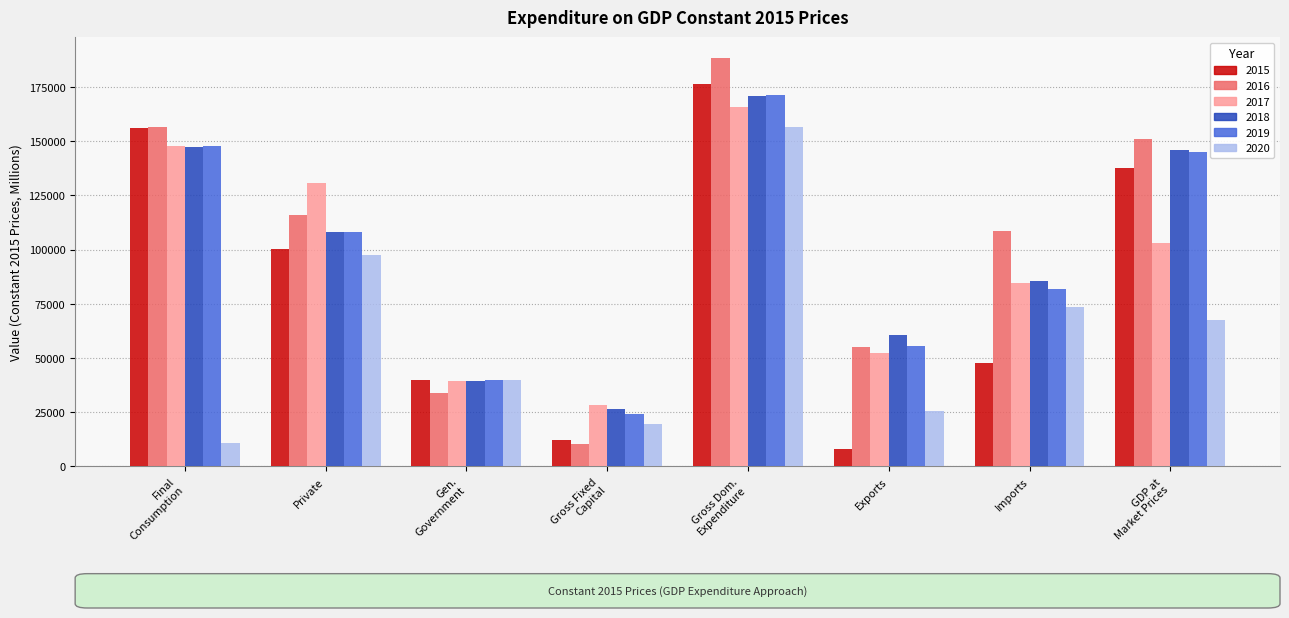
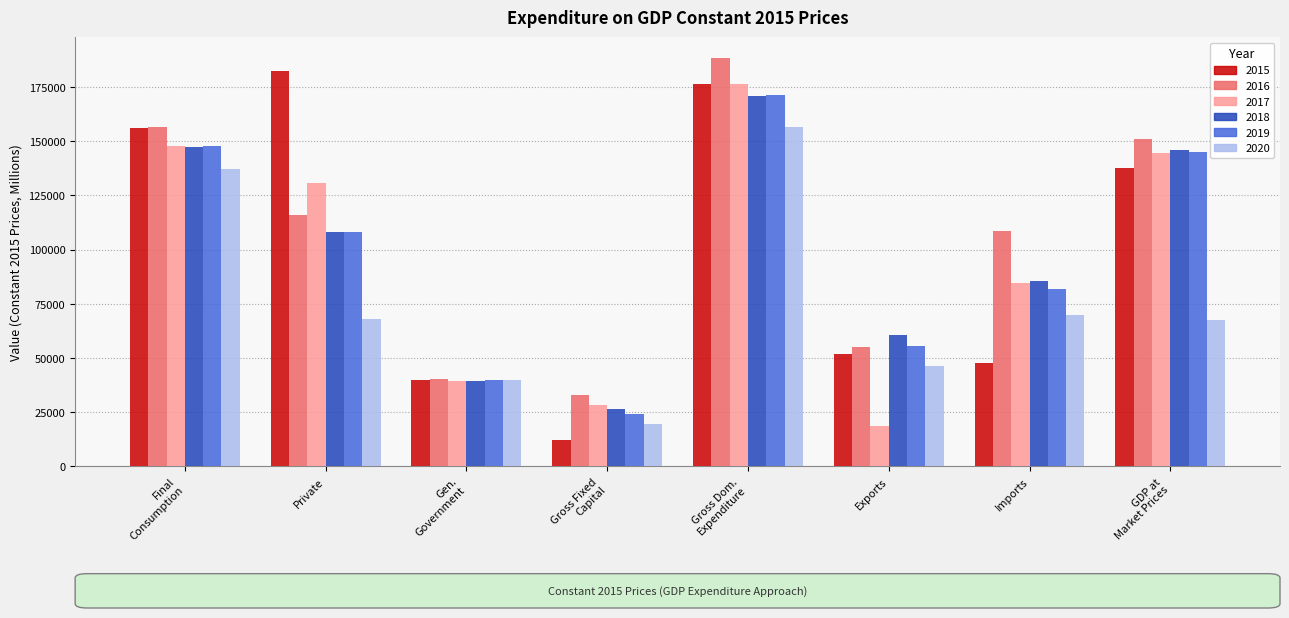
  {
    "2015": {
      "Final Consumption": 156000,
-     "Private": 100000,
+     "Private": 183000,
      "Gen. Government": 40000,
      "Gross Fixed Capital": 12000,
      "Gross Dom. Expenditure": 177000,
-     "Exports": 8000,
+     "Exports": 52000,
      "Imports": 48000,
      "GDP at Market Prices": 138000
    },
    "2016": {
      "Final Consumption": 156000,
      "Private": 116000,
-     "Gen. Government": 34000,
-     "Gross Fixed Capital": 10000,
+     "Gen. Government": 40000,
+     "Gross Fixed Capital": 33000,
      "Gross Dom. Expenditure": 189000,
      "Exports": 55000,
      "Imports": 108000,
      "GDP at Market Prices": 151000
    },
    "2017": {
      "Final Consumption": 148000,
      "Private": 131000,
      "Gen. Government": 39000,
      "Gross Fixed Capital": 28000,
-     "Gross Dom. Expenditure": 166000,
-     "Exports": 52000,
+     "Gross Dom. Expenditure": 177000,
+     "Exports": 19000,
      "Imports": 84000,
-     "GDP at Market Prices": 103000
+     "GDP at Market Prices": 145000
    },
    "2020": {
-     "Final Consumption": 11000,
-     "Private": 97000,
+     "Final Consumption": 137000,
+     "Private": 68000,
      "Gen. Government": 40000,
      "Gross Fixed Capital": 20000,
      "Gross Dom. Expenditure": 157000,
-     "Exports": 26000,
-     "Imports": 73000,
+     "Exports": 46000,
+     "Imports": 70000,
      "GDP at Market Prices": 67000
    }
  }
